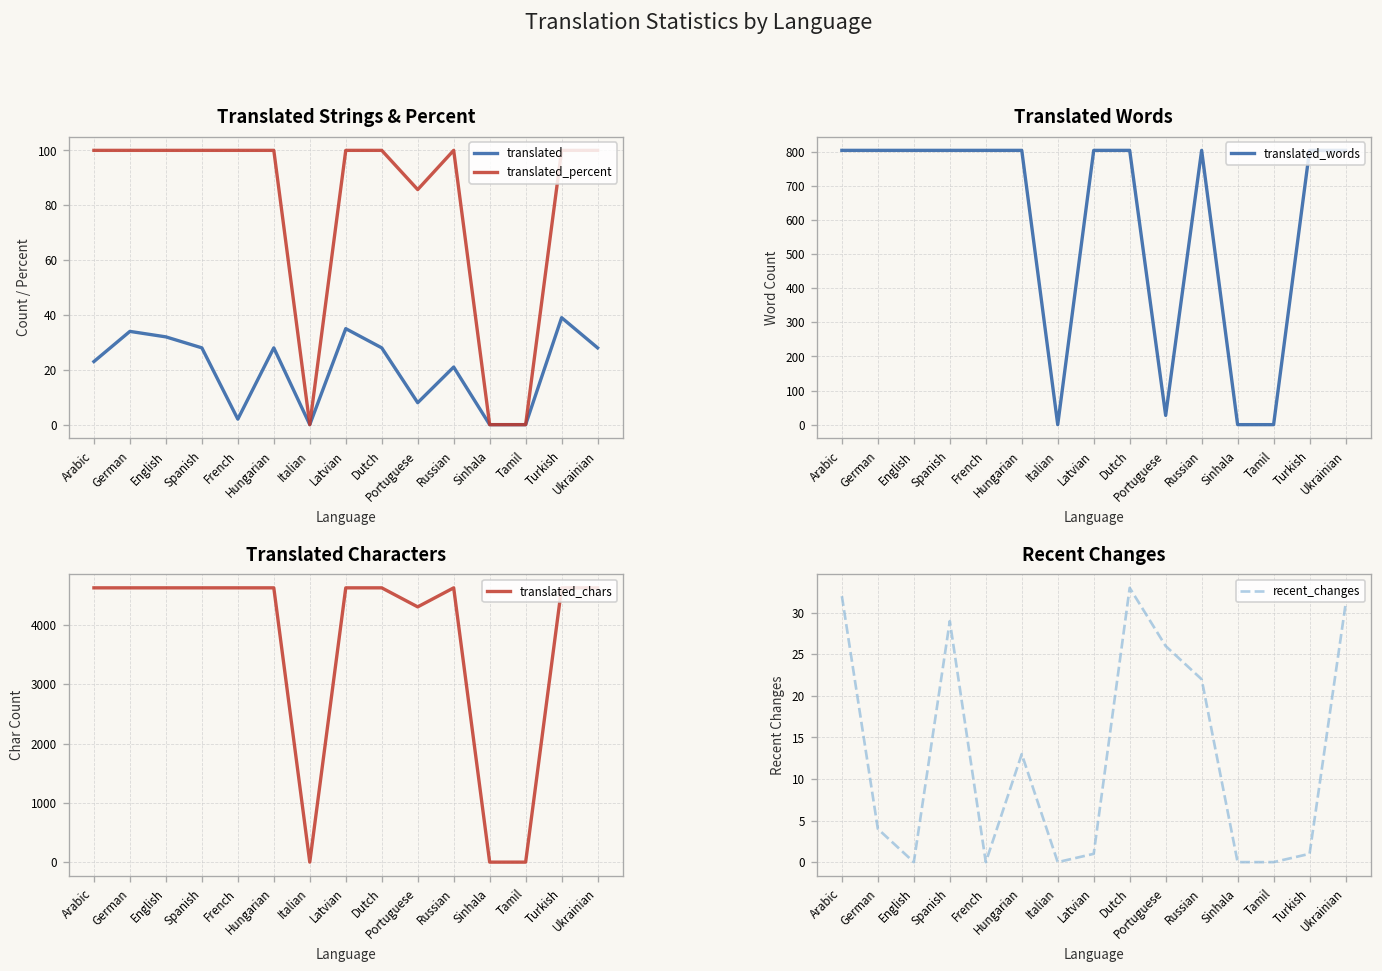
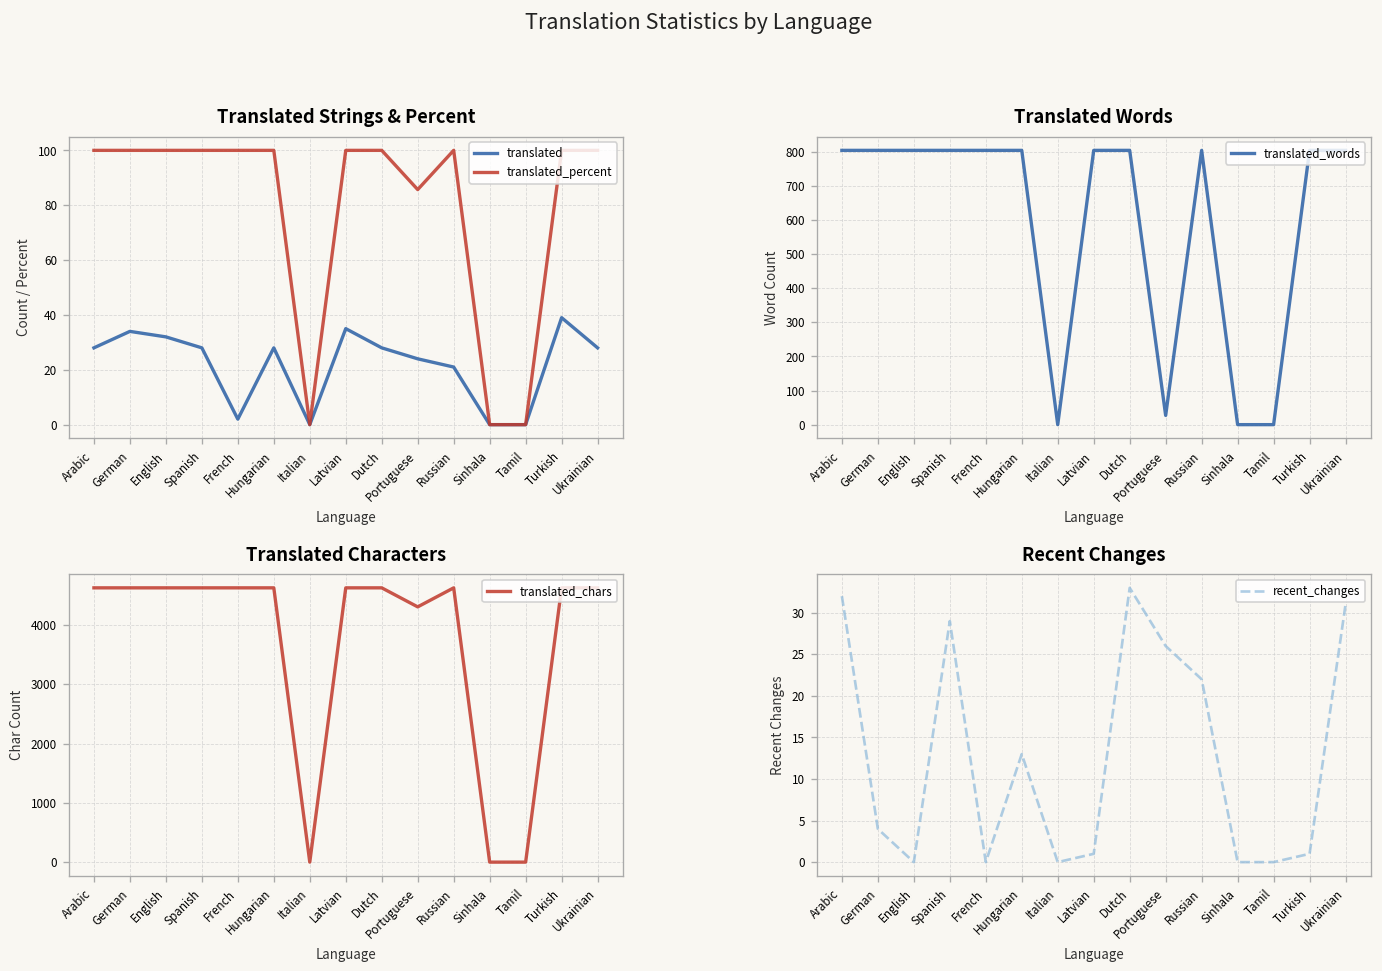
  {
    "Translated Strings & Percent": {
      "translated": {
-       "Arabic": 23,
+       "Arabic": 28,
        "German": 34,
        "English": 32,
        "Spanish": 28,
        "French": 2,
        "Hungarian": 28,
        "Latvian": 35,
        "Dutch": 28,
-       "Portuguese": 8,
+       "Portuguese": 24,
        "Russian": 21,
        "Turkish": 39,
        "Ukrainian": 28
      },
      "translated_percent": {
        "Arabic": 100,
        "German": 100,
        "English": 100,
        "Spanish": 100,
        "French": 100,
        "Hungarian": 100,
        "Latvian": 100,
        "Dutch": 100,
        "Portuguese": 86,
        "Russian": 100
      }
    },
    "Translated Words": {
      "Arabic": 800,
      "German": 800,
      "English": 800,
      "Spanish": 800,
      "French": 800,
      "Hungarian": 800,
      "Italian": 0,
      "Latvian": 800,
      "Dutch": 800,
      "Portuguese": 30,
      "Russian": 800,
      "Sinhala": 0,
      "Tamil": 0
    },
    "Translated Characters": {
      "Arabic": 4600,
      "German": 4600,
      "English": 4600,
      "Spanish": 4600,
      "French": 4600,
      "Hungarian": 4600,
      "Italian": 0,
      "Latvian": 4600,
      "Dutch": 4600,
      "Portuguese": 4300,
      "Russian": 4600,
      "Sinhala": 0,
      "Tamil": 0
    },
    "Recent Changes": {
      "Arabic": 32,
      "German": 4,
      "English": 0,
      "Spanish": 29,
      "French": 0,
      "Hungarian": 13,
      "Italian": 0,
      "Latvian": 1,
      "Dutch": 33,
      "Portuguese": 26,
      "Russian": 22,
      "Sinhala": 0,
      "Tamil": 0,
      "Turkish": 1,
      "Ukrainian": 31
    }
  }
